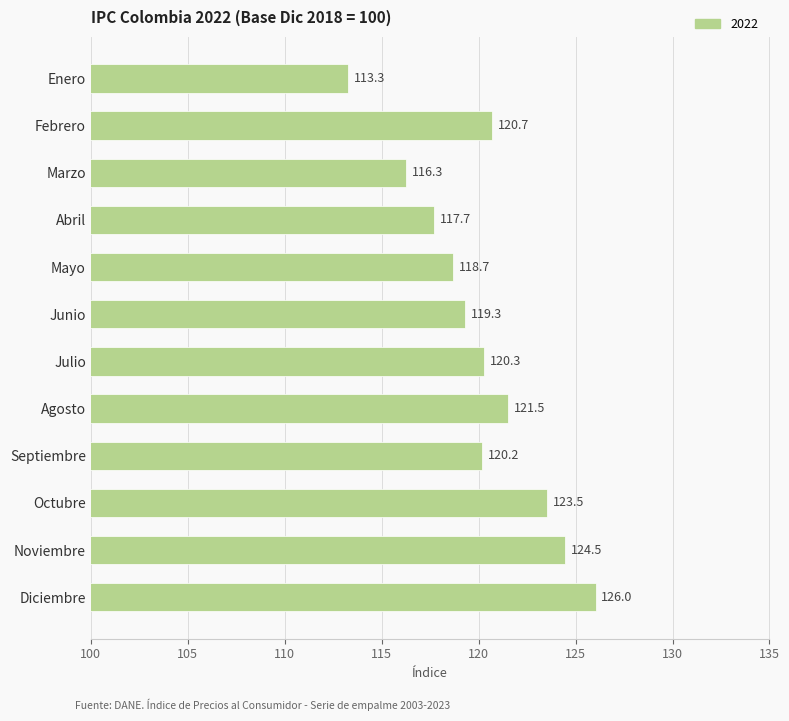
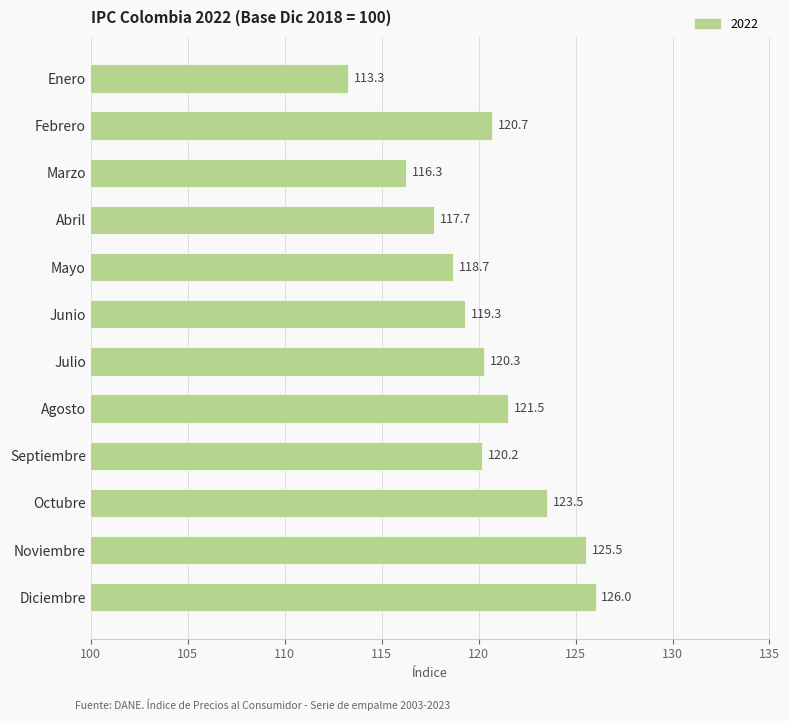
  {
    "Enero": 113.3,
    "Febrero": 120.7,
    "Marzo": 116.3,
    "Abril": 117.7,
    "Mayo": 118.7,
    "Junio": 119.3,
    "Julio": 120.3,
    "Agosto": 121.5,
    "Septiembre": 120.2,
    "Octubre": 123.5,
-   "Noviembre": 124.5,
+   "Noviembre": 125.5,
    "Diciembre": 126.0
  }
